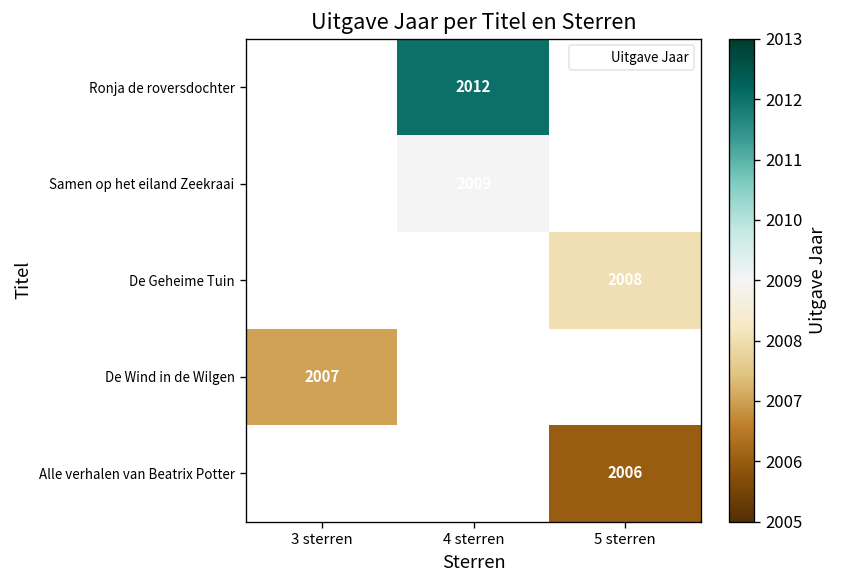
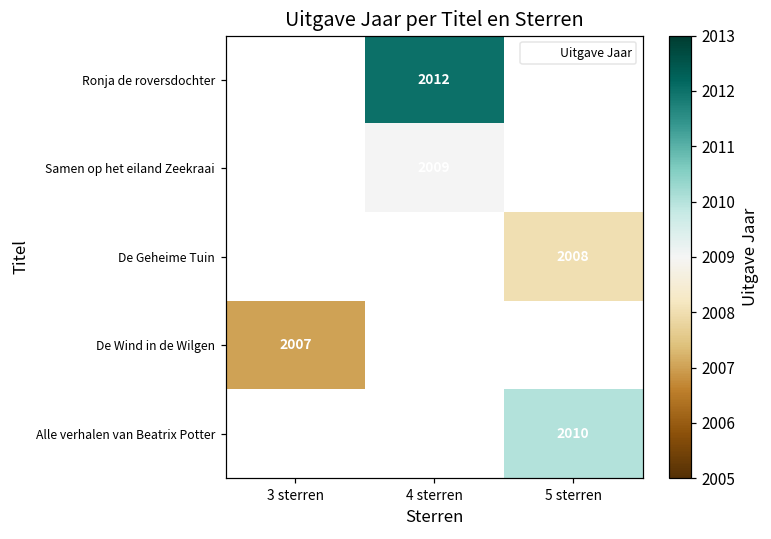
  {
    "Ronja de roversdochter": {
      "4 sterren": 2012
    },
    "De Geheime Tuin": {
      "5 sterren": 2008
    },
    "De Wind in de Wilgen": {
      "3 sterren": 2007
    },
    "Alle verhalen van Beatrix Potter": {
-     "5 sterren": 2006
+     "5 sterren": 2010
    }
  }
